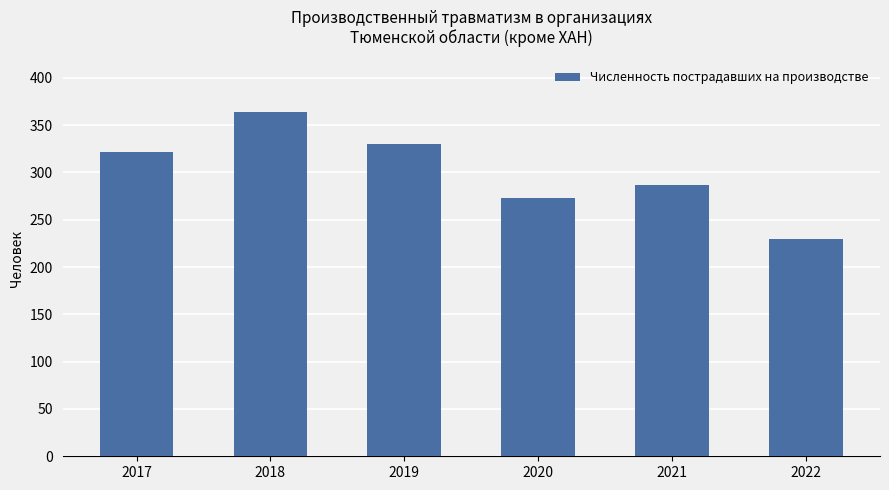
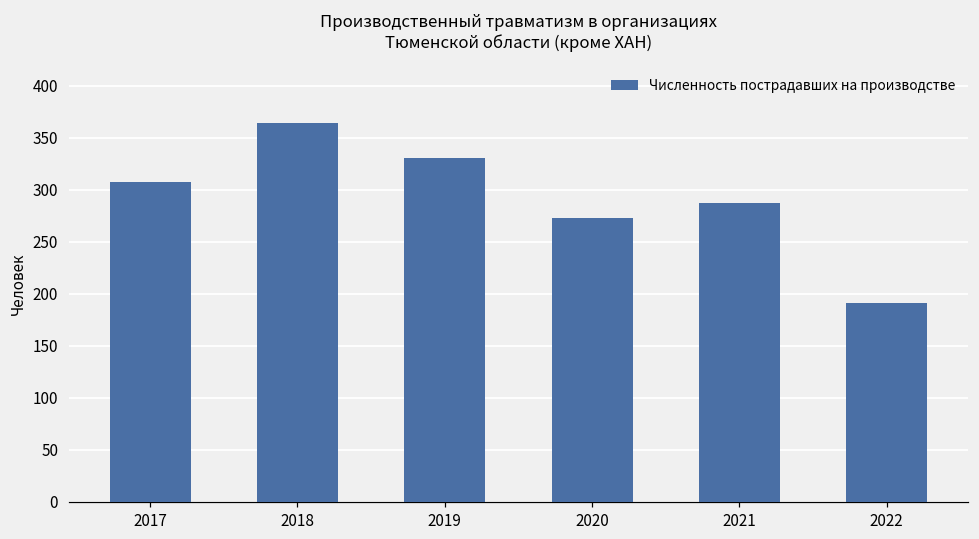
  {
-   "2017": 320,
+   "2017": 310,
    "2018": 360,
    "2019": 330,
    "2020": 270,
    "2021": 290,
-   "2022": 230
+   "2022": 190
  }
